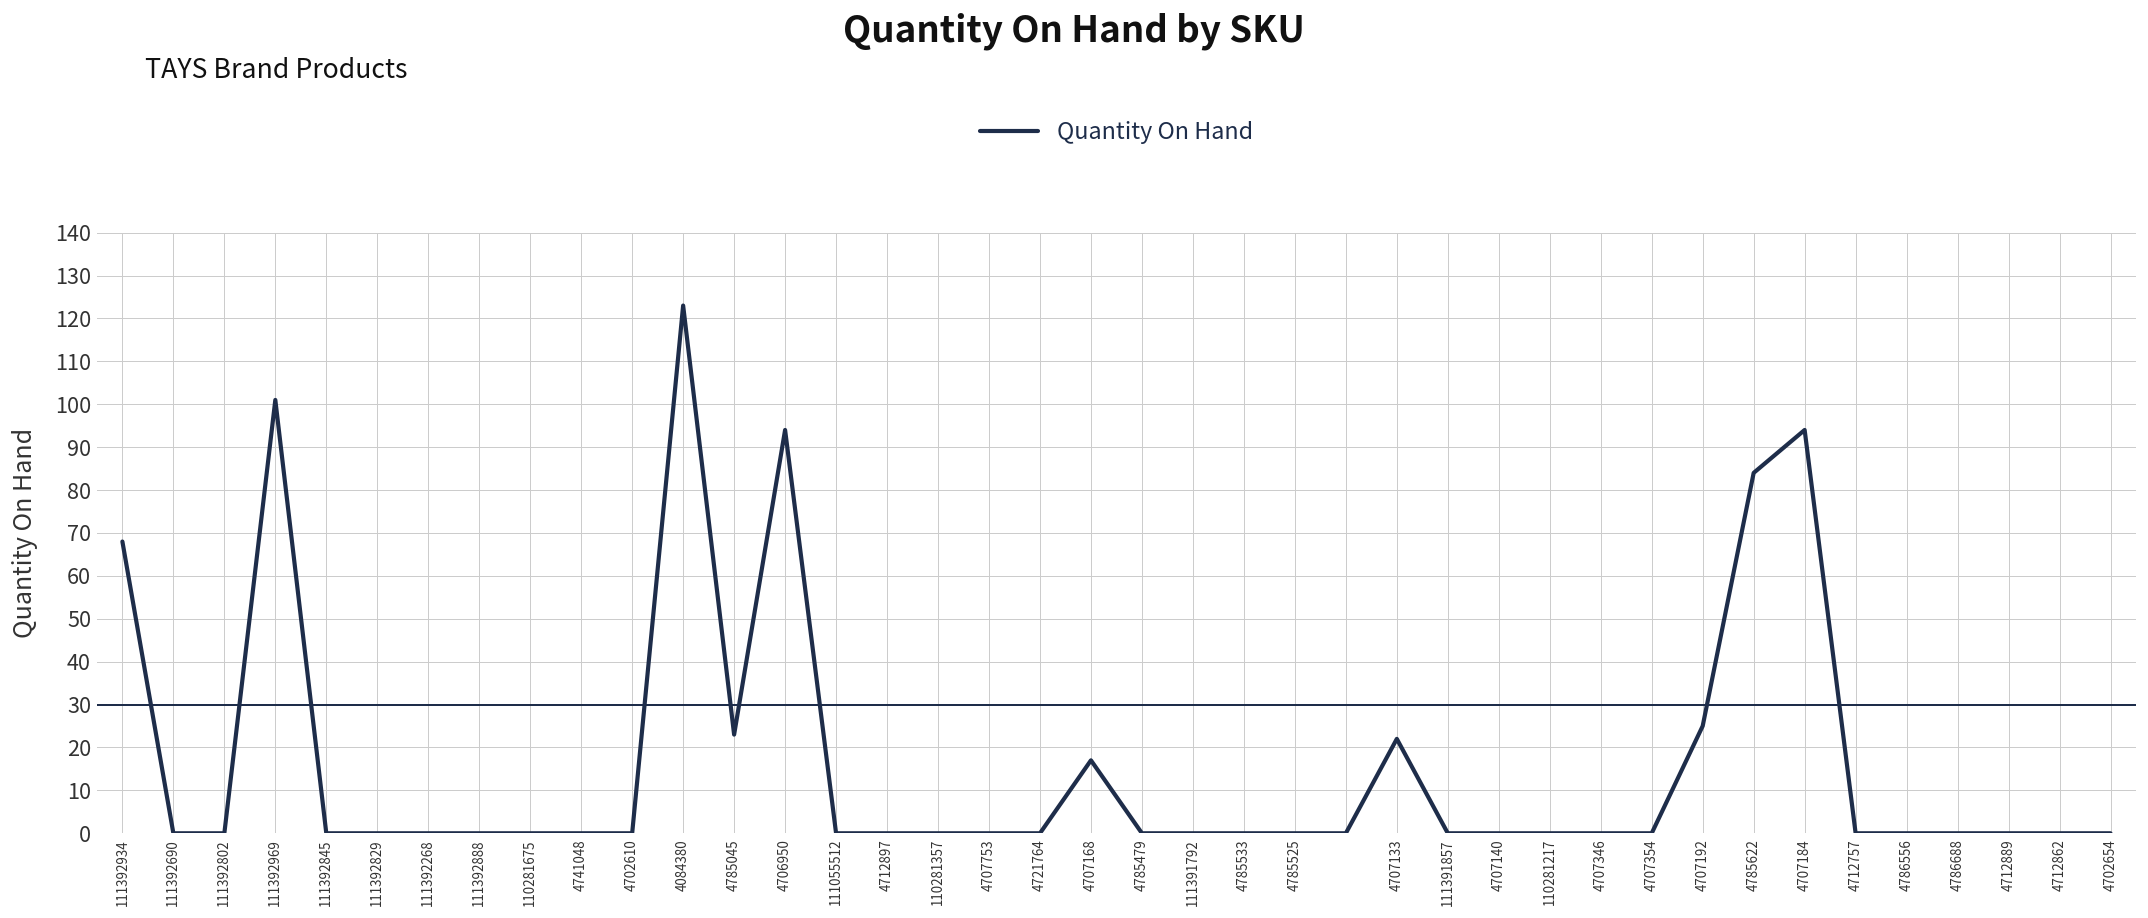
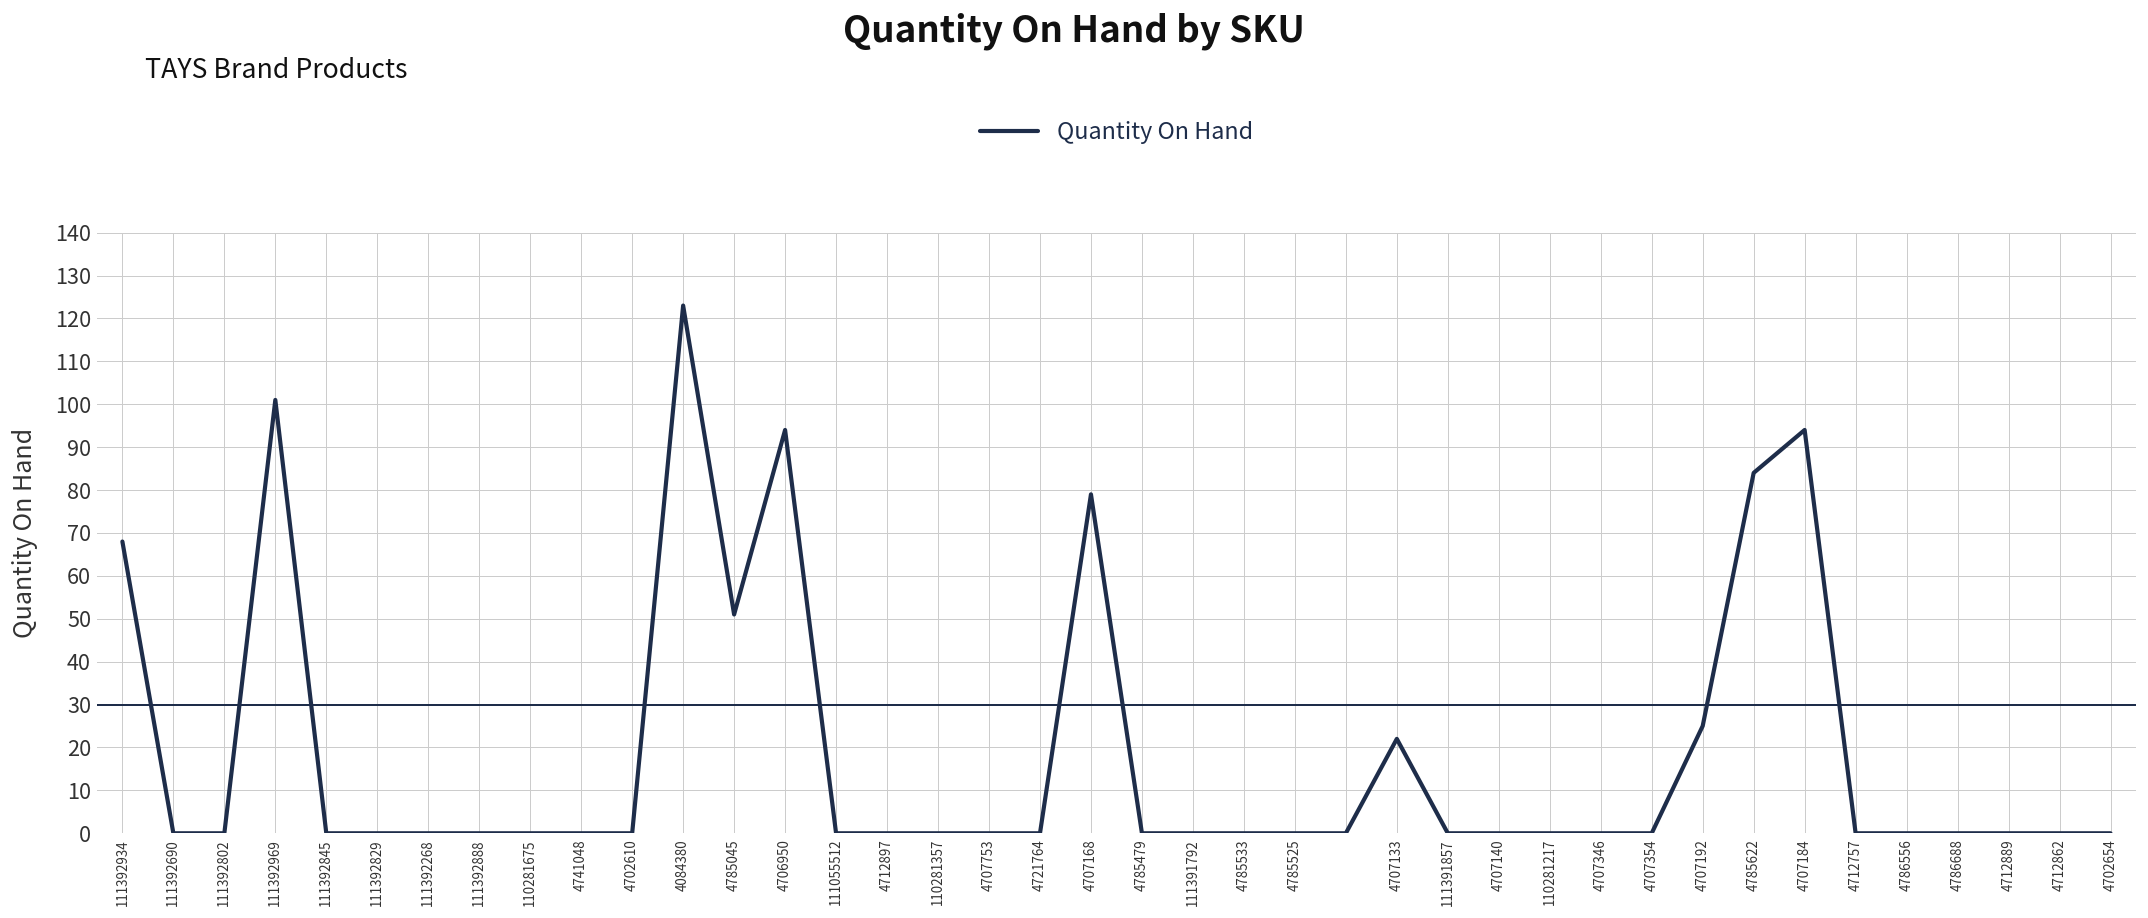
  {
    "111392934": 68,
    "111392690": 0,
    "111392802": 0,
    "111392969": 101,
    "111392845": 0,
    "111392829": 0,
    "111392268": 0,
    "111392888": 0,
    "110281675": 0,
    "4741048": 0,
    "4702610": 0,
    "4084380": 123,
-   "4785045": 23,
+   "4785045": 51,
    "4706950": 94,
    "111055512": 0,
    "4712897": 0,
    "110281357": 0,
    "4707753": 0,
    "4721764": 0,
-   "4707168": 17,
+   "4707168": 79,
    "4785479": 0,
    "111391792": 0,
    "4785533": 0,
    "4785525": 0,
    "4707133": 22,
    "111391857": 0,
    "4707140": 0,
    "110281217": 0,
    "4707346": 0,
    "4707354": 0,
    "4707192": 25,
    "4785622": 84,
    "4707184": 94,
    "4712757": 0,
    "4786556": 0,
    "4786688": 0,
    "4712889": 0,
    "4712862": 0,
    "4702654": 0
  }
